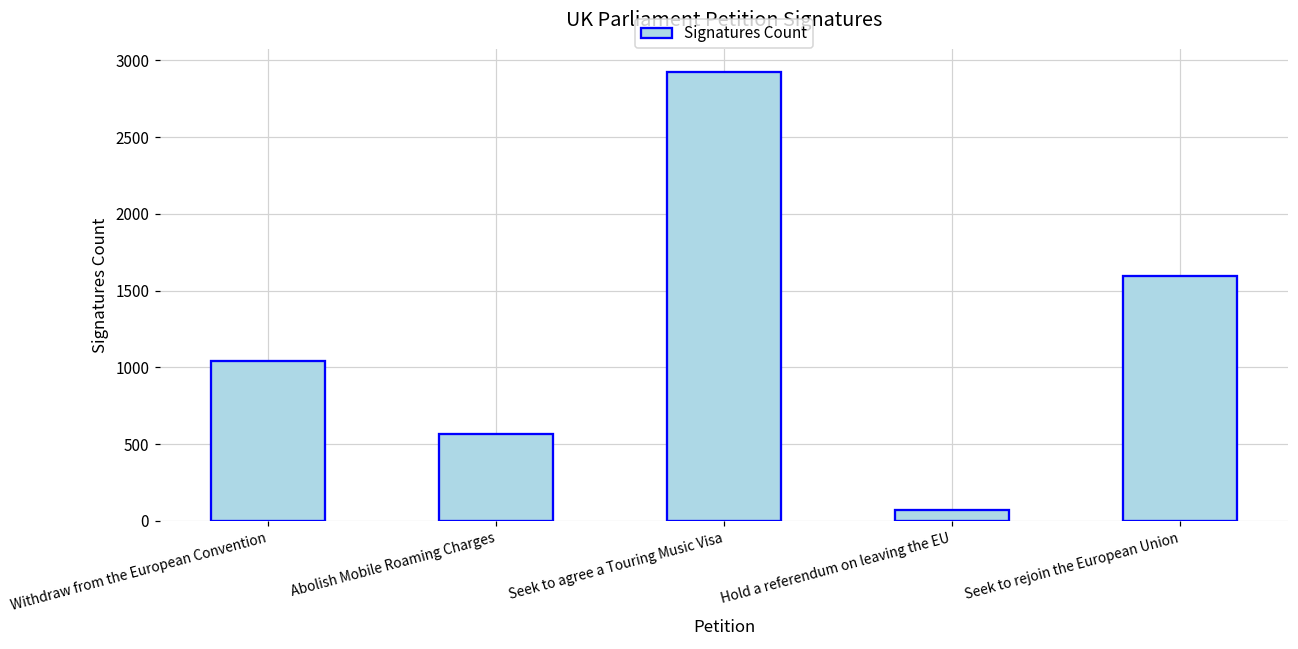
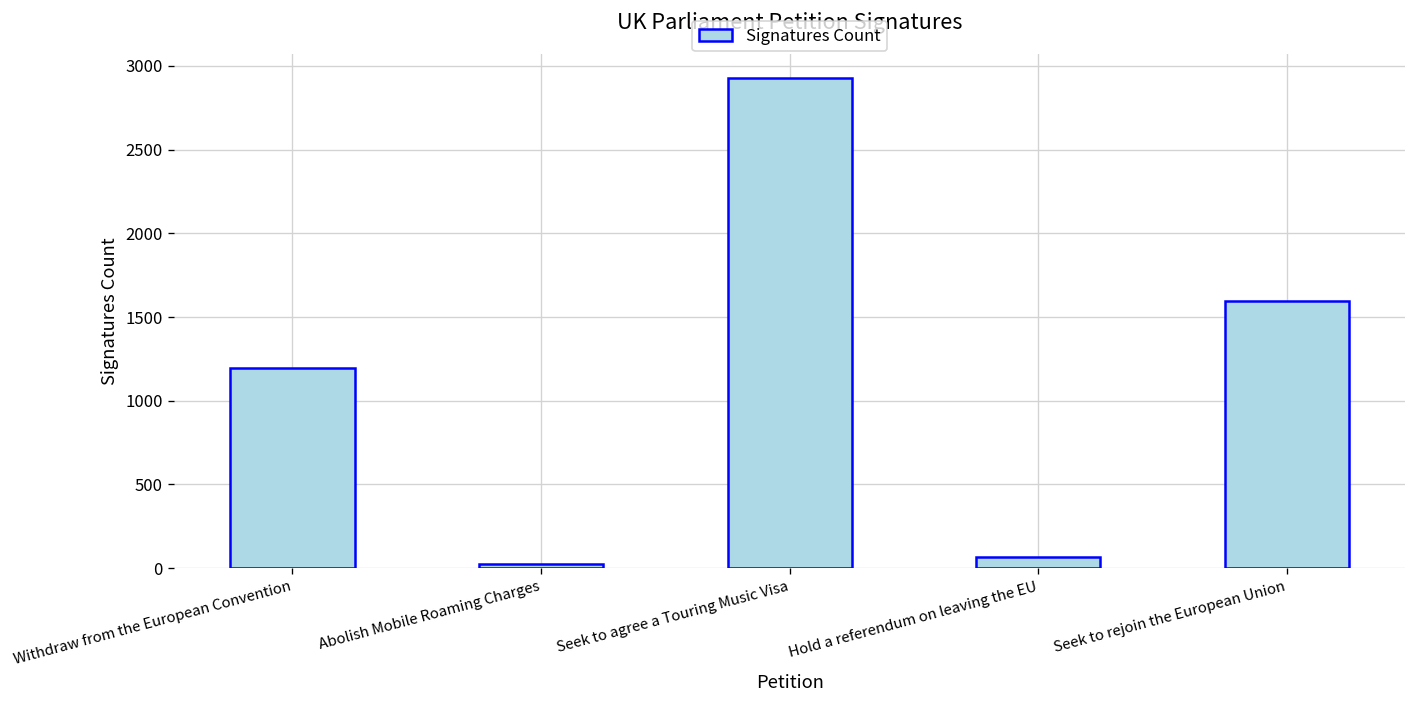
  {
-   "Withdraw from the European Convention": 1040,
-   "Abolish Mobile Roaming Charges": 570,
+   "Withdraw from the European Convention": 1190,
+   "Abolish Mobile Roaming Charges": 20,
    "Seek to agree a Touring Music Visa": 2930,
    "Hold a referendum on leaving the EU": 70,
    "Seek to rejoin the European Union": 1590
  }
